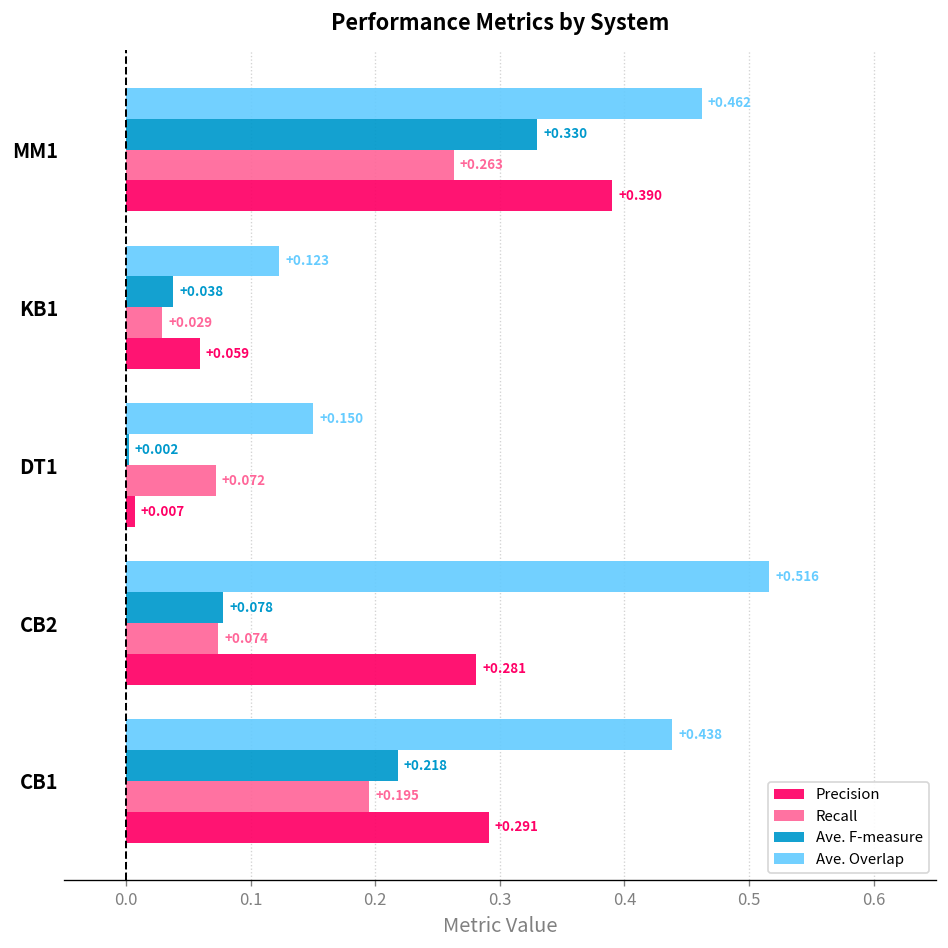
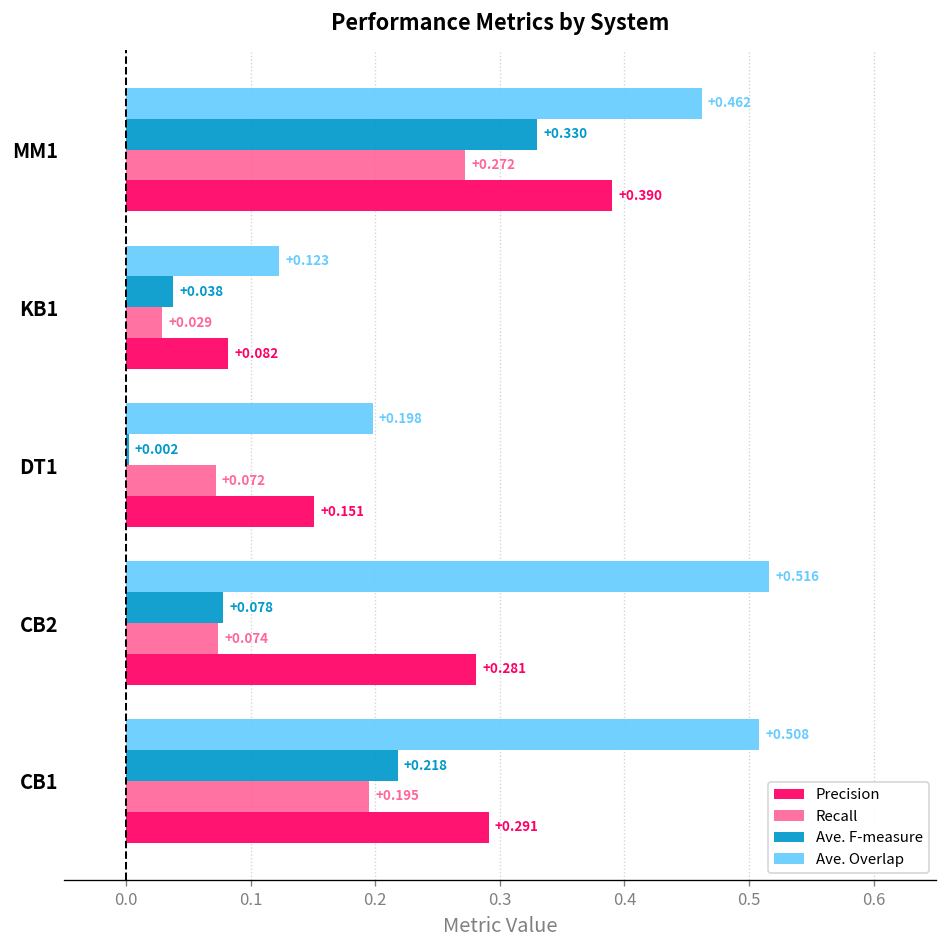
  {
    "Precision": {
      "MM1": "+0.390",
-     "KB1": "+0.059",
-     "DT1": "+0.007",
+     "KB1": "+0.082",
+     "DT1": "+0.151",
      "CB2": "+0.281",
      "CB1": "+0.291"
    },
    "Recall": {
-     "MM1": "+0.263",
+     "MM1": "+0.272",
      "KB1": "+0.029",
      "DT1": "+0.072",
      "CB2": "+0.074",
      "CB1": "+0.195"
    },
    "Ave. F-measure": {
      "MM1": "+0.330",
      "KB1": "+0.038",
      "DT1": "+0.002",
      "CB2": "+0.078",
      "CB1": "+0.218"
    },
    "Ave. Overlap": {
      "MM1": "+0.462",
      "KB1": "+0.123",
-     "DT1": "+0.150",
+     "DT1": "+0.198",
      "CB2": "+0.516",
-     "CB1": "+0.438"
+     "CB1": "+0.508"
    }
  }
